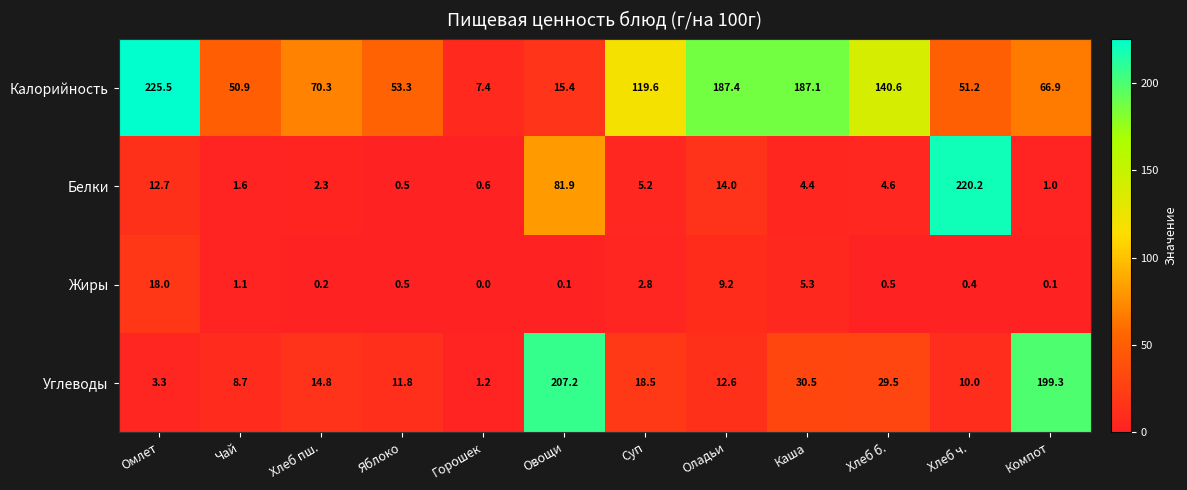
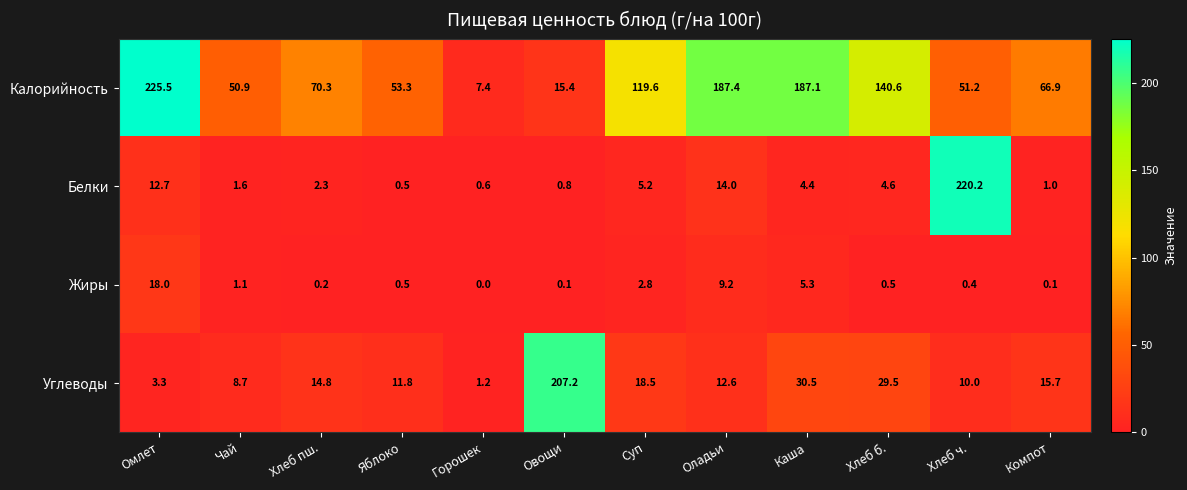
  {
    "Калорийность": {
      "Омлет": 225.5,
      "Чай": 50.9,
      "Хлеб пш.": 70.3,
      "Яблоко": 53.3,
      "Горошек": 7.4,
      "Овощи": 15.4,
      "Суп": 119.6,
      "Оладьи": 187.4,
      "Каша": 187.1,
      "Хлеб б.": 140.6,
      "Хлеб ч.": 51.2,
      "Компот": 66.9
    },
    "Белки": {
      "Омлет": 12.7,
      "Чай": 1.6,
      "Хлеб пш.": 2.3,
      "Яблоко": 0.5,
      "Горошек": 0.6,
-     "Овощи": 81.9,
+     "Овощи": 0.8,
      "Суп": 5.2,
      "Оладьи": 14.0,
      "Каша": 4.4,
      "Хлеб б.": 4.6,
      "Хлеб ч.": 220.2,
      "Компот": 1.0
    },
    "Жиры": {
      "Омлет": 18.0,
      "Чай": 1.1,
      "Хлеб пш.": 0.2,
      "Яблоко": 0.5,
      "Горошек": 0.0,
      "Овощи": 0.1,
      "Суп": 2.8,
      "Оладьи": 9.2,
      "Каша": 5.3,
      "Хлеб б.": 0.5,
      "Хлеб ч.": 0.4,
      "Компот": 0.1
    },
    "Углеводы": {
      "Омлет": 3.3,
      "Чай": 8.7,
      "Хлеб пш.": 14.8,
      "Яблоко": 11.8,
      "Горошек": 1.2,
      "Овощи": 207.2,
      "Суп": 18.5,
      "Оладьи": 12.6,
      "Каша": 30.5,
      "Хлеб б.": 29.5,
      "Хлеб ч.": 10.0,
-     "Компот": 199.3
+     "Компот": 15.7
    }
  }
